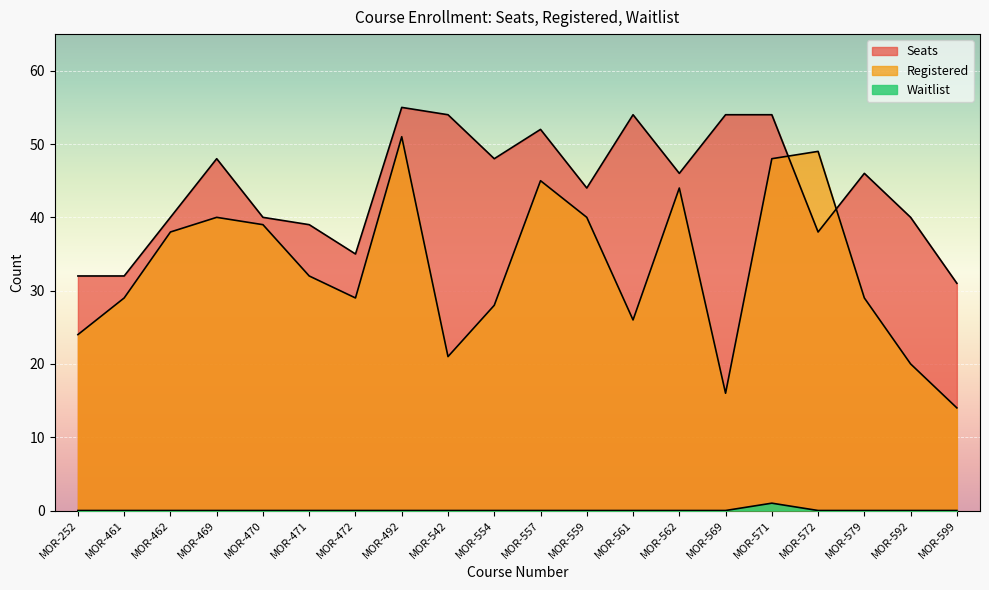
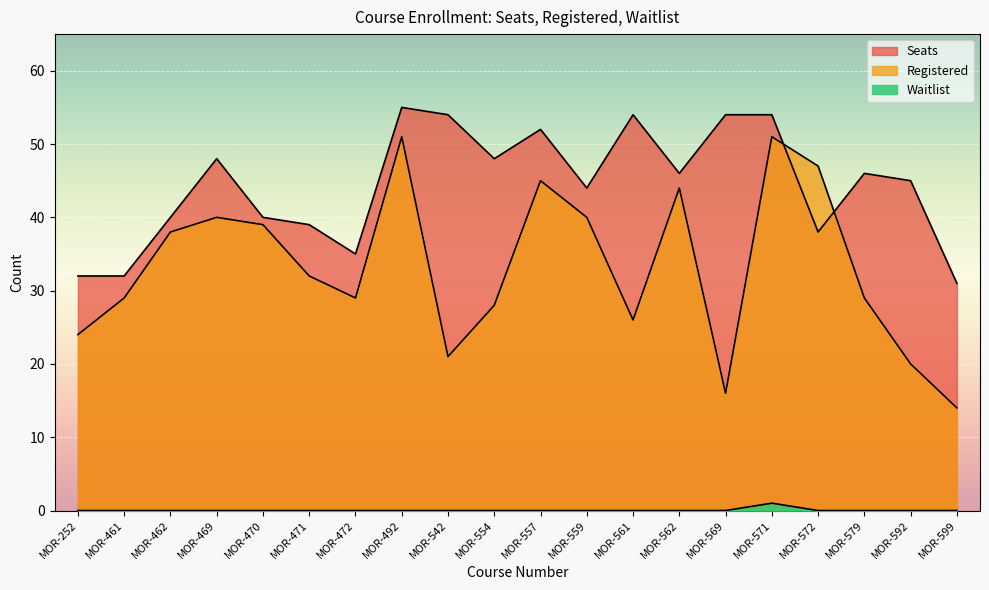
  {
    "Seats": {
      "MOR-252": 32,
      "MOR-461": 32,
      "MOR-462": 40,
      "MOR-469": 48,
      "MOR-470": 40,
      "MOR-471": 39,
      "MOR-472": 35,
      "MOR-492": 55,
      "MOR-542": 54,
      "MOR-554": 48,
      "MOR-557": 52,
      "MOR-559": 44,
      "MOR-561": 54,
      "MOR-562": 46,
      "MOR-569": 54,
      "MOR-571": 54,
      "MOR-572": 38,
      "MOR-579": 46,
-     "MOR-592": 40,
+     "MOR-592": 45,
      "MOR-599": 31
    },
    "Registered": {
      "MOR-252": 24,
      "MOR-461": 29,
      "MOR-462": 38,
      "MOR-469": 40,
      "MOR-470": 39,
      "MOR-471": 32,
      "MOR-472": 29,
      "MOR-492": 51,
      "MOR-542": 21,
      "MOR-554": 28,
      "MOR-557": 45,
      "MOR-559": 40,
      "MOR-561": 26,
      "MOR-562": 44,
      "MOR-569": 16,
-     "MOR-571": 48,
-     "MOR-572": 49,
+     "MOR-571": 51,
+     "MOR-572": 47,
      "MOR-579": 29,
      "MOR-592": 20,
      "MOR-599": 14
    },
    "Waitlist": {
      "MOR-252": 0,
      "MOR-461": 0,
      "MOR-462": 0,
      "MOR-469": 0,
      "MOR-470": 0,
      "MOR-471": 0,
      "MOR-472": 0,
      "MOR-492": 0,
      "MOR-542": 0,
      "MOR-554": 0,
      "MOR-557": 0,
      "MOR-559": 0,
      "MOR-561": 0,
      "MOR-562": 0,
      "MOR-569": 0,
      "MOR-571": 1,
      "MOR-572": 0,
      "MOR-579": 0,
      "MOR-592": 0,
      "MOR-599": 0
    }
  }
